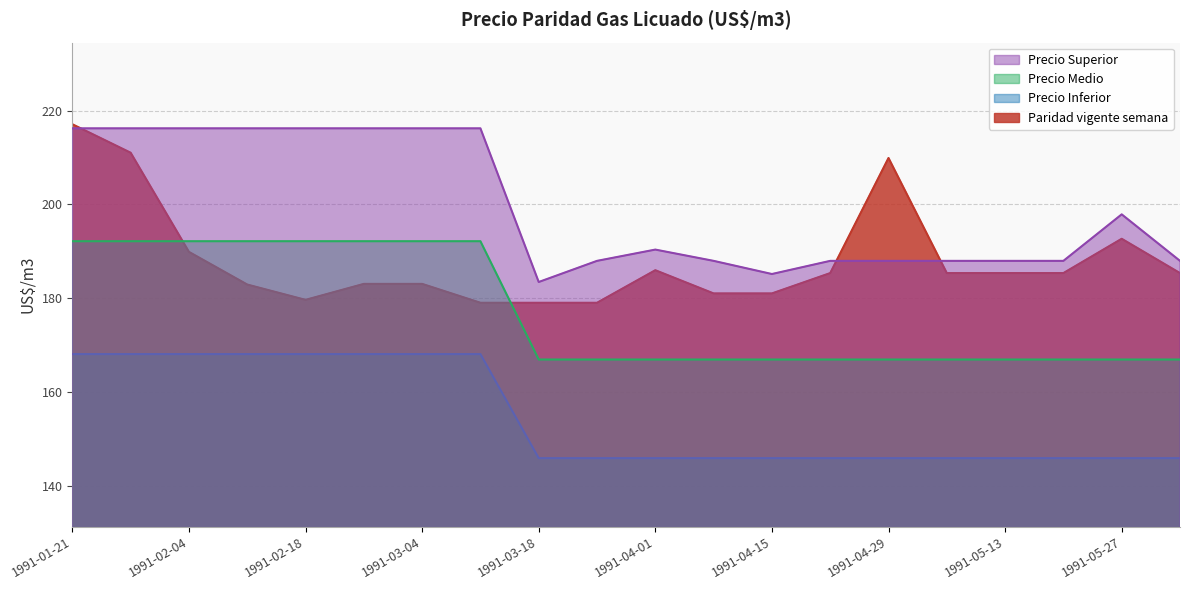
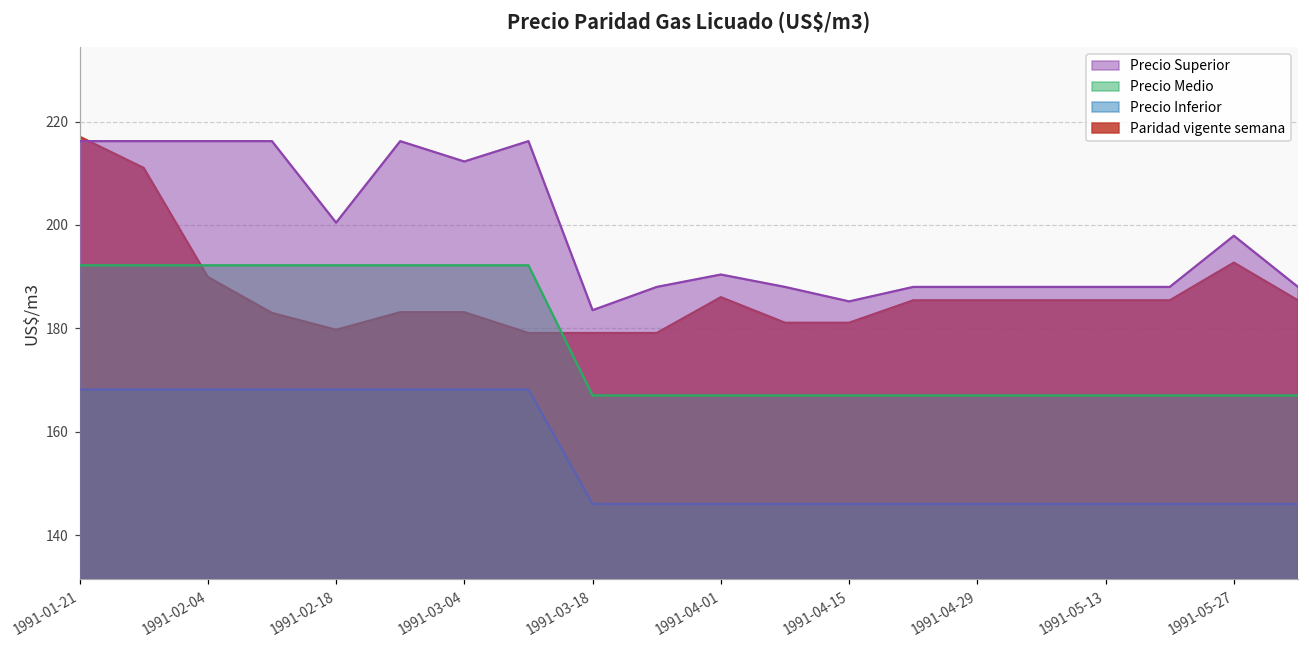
  {
    "Precio Superior": {
      "1991-01-21": 216,
      "1991-02-04": 216,
-     "1991-02-18": 216,
-     "1991-03-04": 216,
+     "1991-02-18": 200,
+     "1991-03-04": 212,
      "1991-03-18": 184,
      "1991-04-01": 190,
      "1991-04-15": 185,
      "1991-04-29": 188,
      "1991-05-13": 188,
      "1991-05-27": 198
    },
    "Precio Medio": {
      "1991-01-21": 192,
      "1991-02-04": 192,
      "1991-02-18": 192,
      "1991-03-04": 192,
      "1991-03-18": 167,
      "1991-04-01": 167,
      "1991-04-15": 167,
      "1991-04-29": 167,
      "1991-05-13": 167,
      "1991-05-27": 167
    },
    "Precio Inferior": {
      "1991-01-21": 168,
      "1991-02-04": 168,
      "1991-02-18": 168,
      "1991-03-04": 168,
      "1991-03-18": 146,
      "1991-04-01": 146,
      "1991-04-15": 146,
      "1991-04-29": 146,
      "1991-05-13": 146,
      "1991-05-27": 146
    },
    "Paridad vigente semana": {
      "1991-01-21": 217,
      "1991-02-04": 190,
      "1991-02-18": 180,
      "1991-03-04": 183,
      "1991-03-18": 179,
      "1991-04-01": 186,
      "1991-04-15": 181,
-     "1991-04-29": 210,
+     "1991-04-29": 185,
      "1991-05-13": 185,
      "1991-05-27": 193
    }
  }
